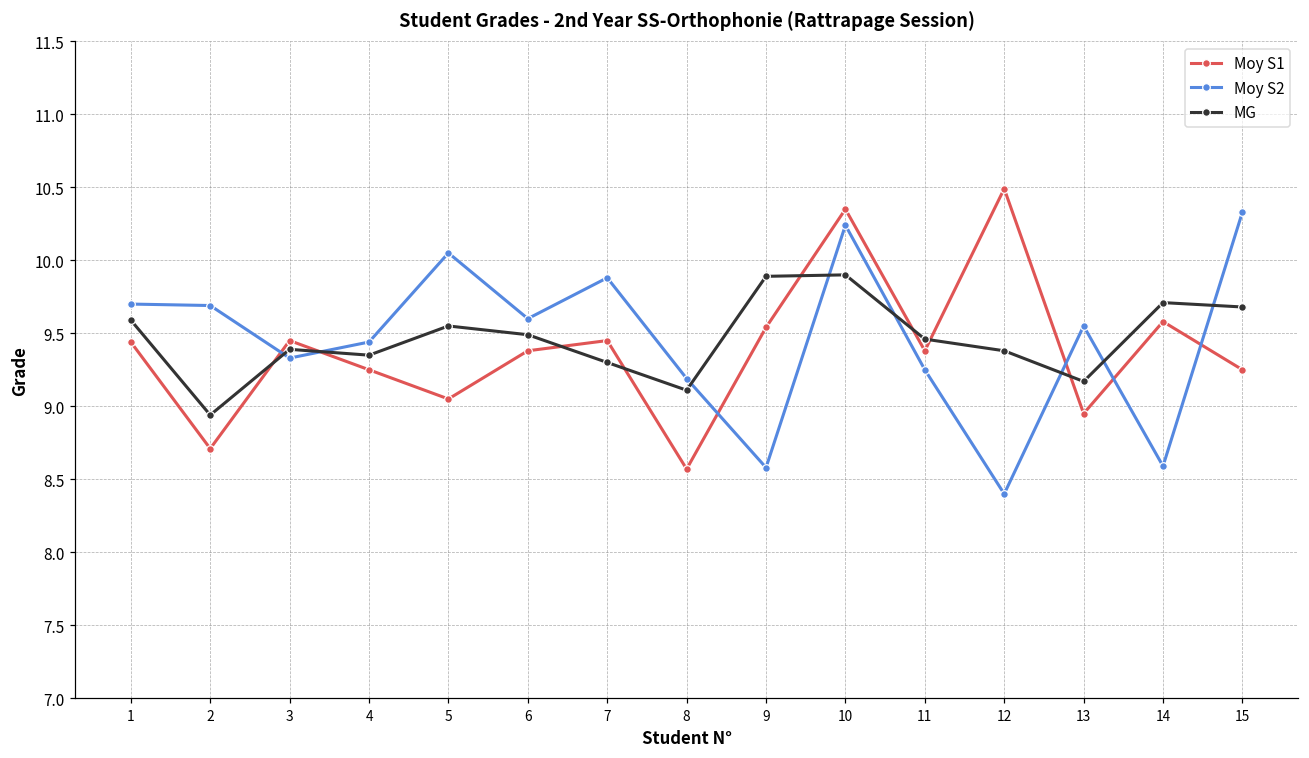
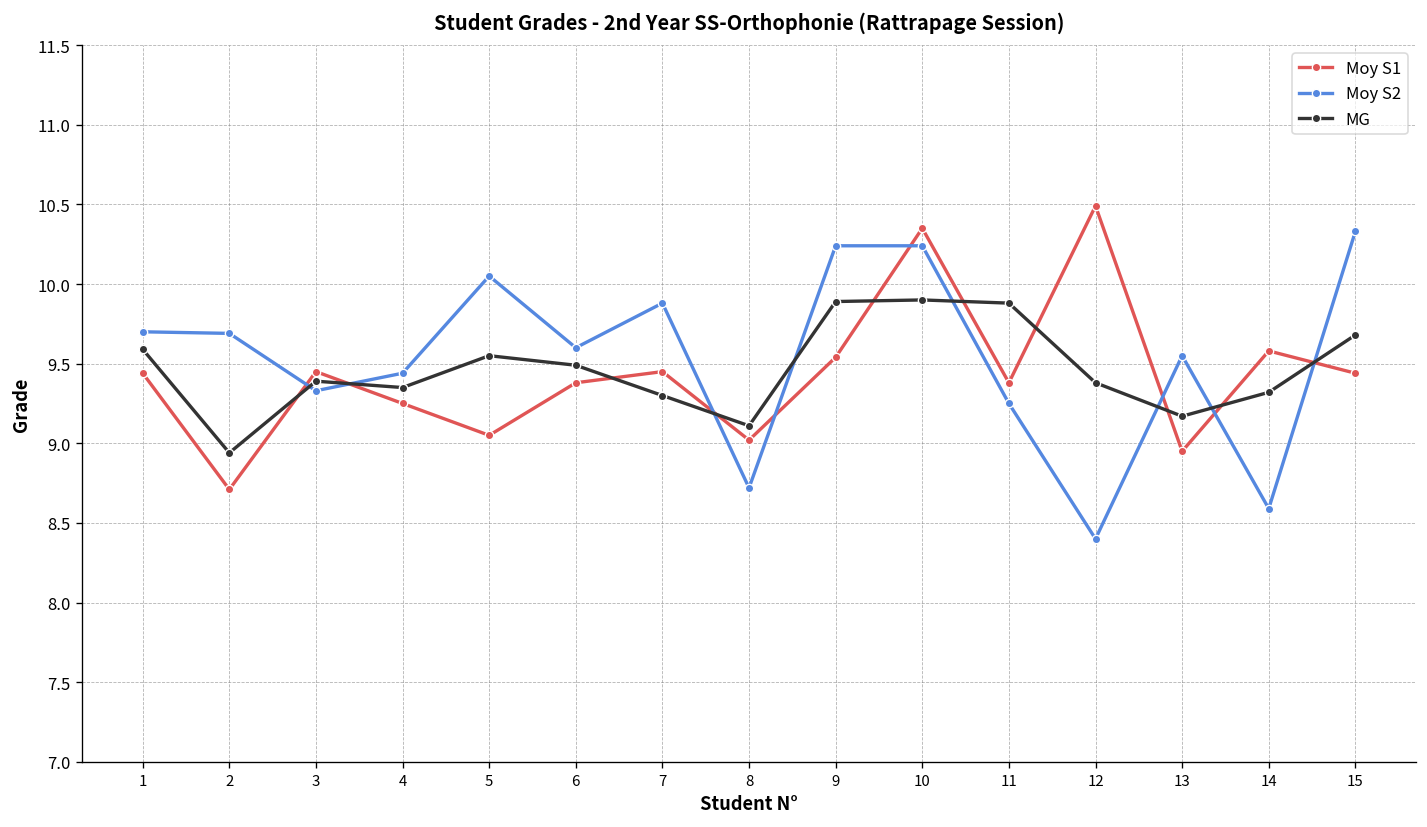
  {
    "Moy S1": {
      "1": 9.44,
      "2": 8.71,
      "3": 9.45,
      "4": 9.25,
      "5": 9.05,
      "6": 9.38,
      "7": 9.45,
-     "8": 8.57,
+     "8": 9.02,
      "9": 9.54,
      "10": 10.35,
      "11": 9.38,
      "12": 10.49,
      "13": 8.95,
      "14": 9.58,
-     "15": 9.25
+     "15": 9.44
    },
    "Moy S2": {
      "1": 9.70,
      "2": 9.69,
      "3": 9.33,
      "4": 9.44,
      "5": 10.05,
      "6": 9.60,
      "7": 9.88,
-     "8": 9.19,
-     "9": 8.58,
+     "8": 8.72,
+     "9": 10.24,
      "10": 10.24,
      "11": 9.25,
      "12": 8.40,
      "13": 9.55,
      "14": 8.59,
      "15": 10.33
    },
    "MG": {
      "1": 9.59,
      "2": 8.94,
      "3": 9.39,
      "4": 9.35,
      "5": 9.55,
      "6": 9.49,
      "7": 9.30,
      "8": 9.11,
      "9": 9.89,
      "10": 9.90,
-     "11": 9.46,
+     "11": 9.88,
      "12": 9.38,
      "13": 9.17,
-     "14": 9.71,
+     "14": 9.32,
      "15": 9.68
    }
  }
